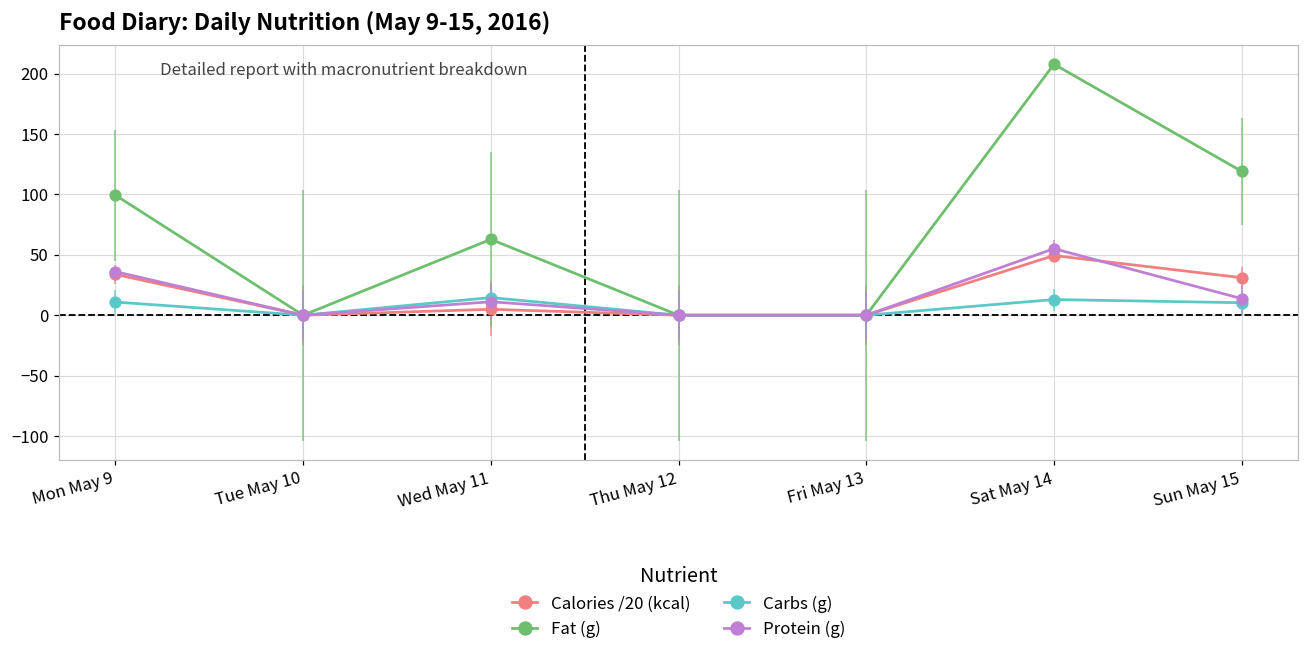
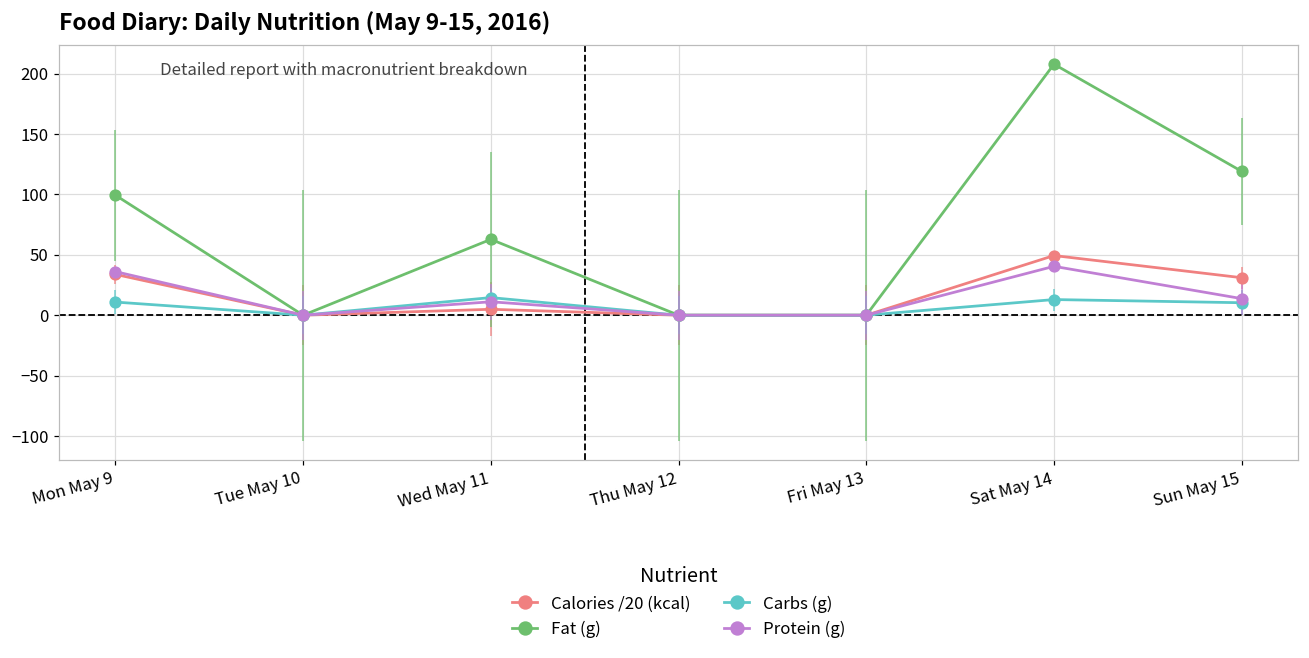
  {
    "Calories /20 (kcal)": {
      "Wed May 11": 5,
      "Sat May 14": 49,
      "Sun May 15": 31
    },
    "Fat (g)": {
      "Mon May 9": 99,
      "Wed May 11": 63,
      "Sat May 14": 208,
      "Sun May 15": 119
    },
    "Carbs (g)": {
      "Mon May 9": 11,
      "Wed May 11": 15,
      "Sat May 14": 13,
      "Sun May 15": 10
    },
    "Protein (g)": {
      "Wed May 11": 11,
-     "Sat May 14": 55,
+     "Sat May 14": 40,
      "Sun May 15": 14
    }
  }
